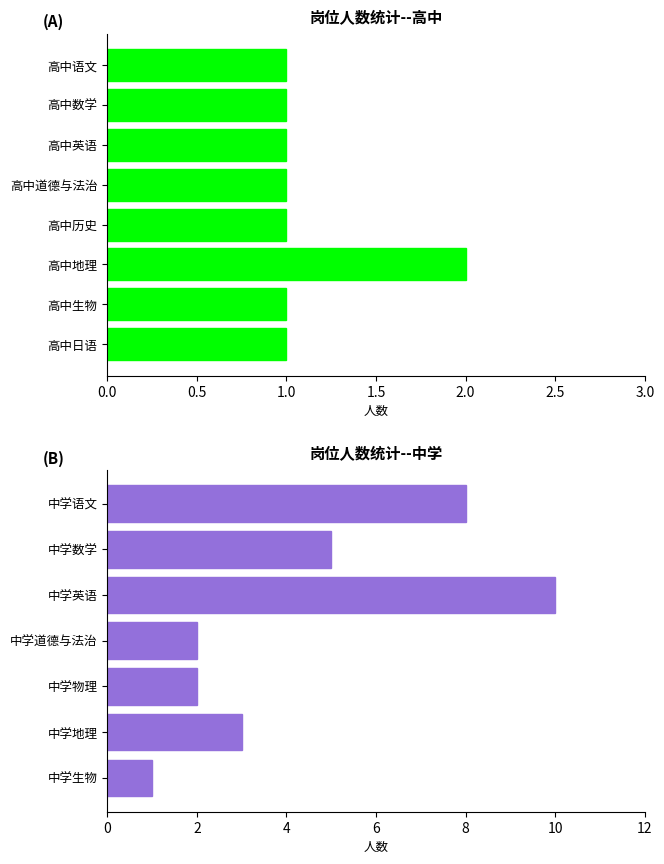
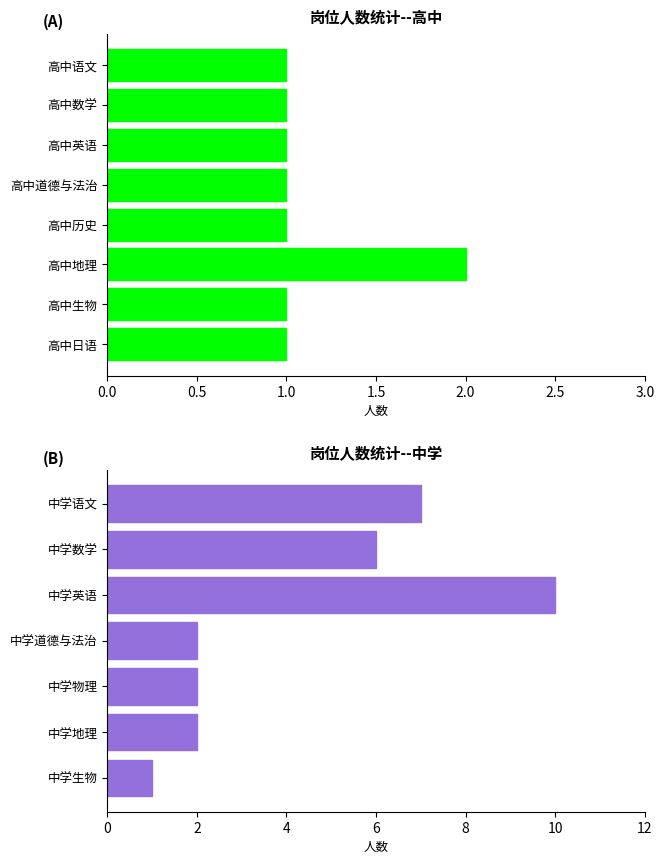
  {
    "岗位人数统计--高中": {
      "高中语文": 1.00,
      "高中数学": 1.00,
      "高中英语": 1.00,
      "高中道德与法治": 1.00,
      "高中历史": 1.00,
      "高中地理": 2.00,
      "高中生物": 1.00,
      "高中日语": 1.00
    },
    "岗位人数统计--中学": {
-     "中学语文": 8,
-     "中学数学": 5,
+     "中学语文": 7,
+     "中学数学": 6,
      "中学英语": 10,
      "中学道德与法治": 2,
      "中学物理": 2,
-     "中学地理": 3,
+     "中学地理": 2,
      "中学生物": 1
    }
  }
